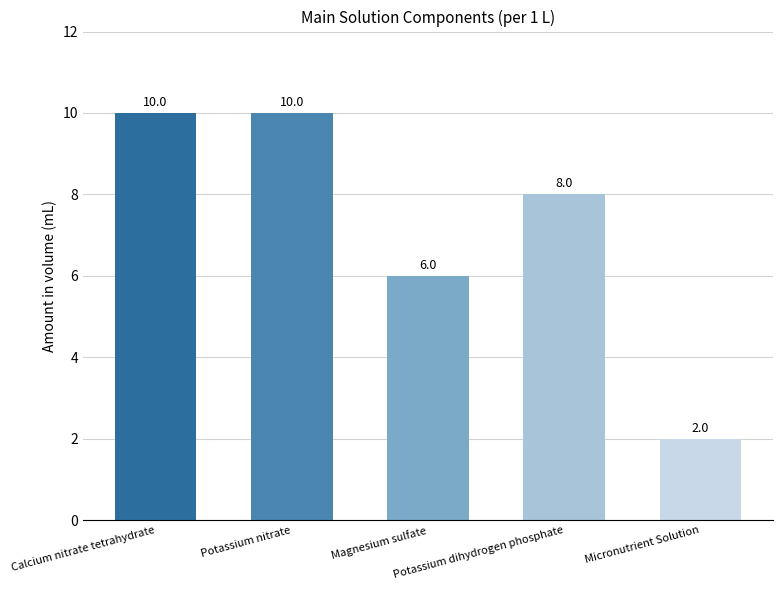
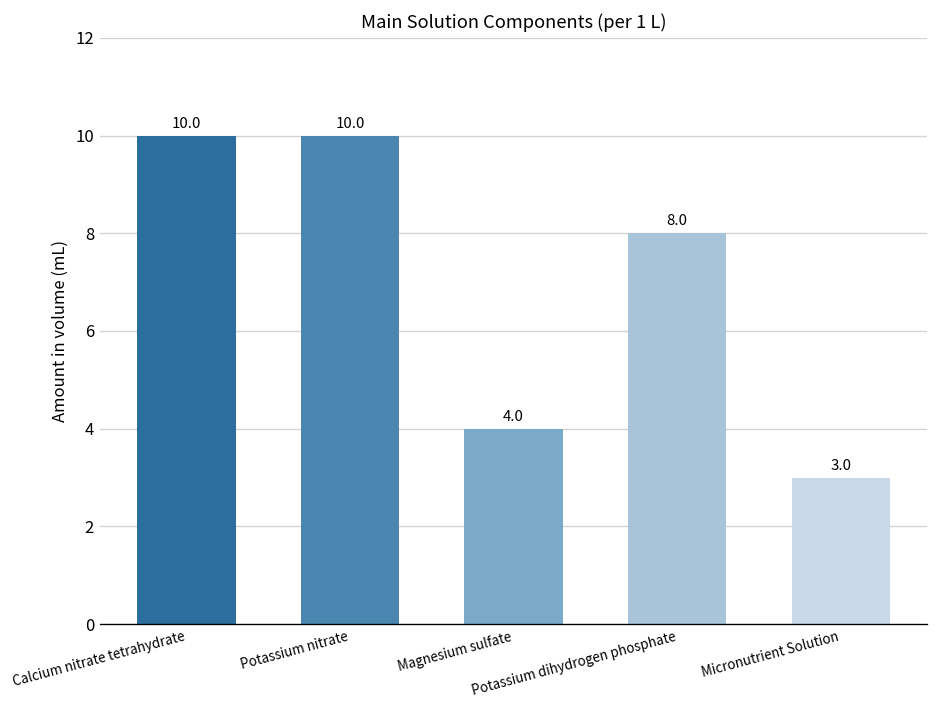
  {
    "Calcium nitrate tetrahydrate": 10.0,
    "Potassium nitrate": 10.0,
-   "Magnesium sulfate": 6.0,
+   "Magnesium sulfate": 4.0,
    "Potassium dihydrogen phosphate": 8.0,
-   "Micronutrient Solution": 2.0
+   "Micronutrient Solution": 3.0
  }
